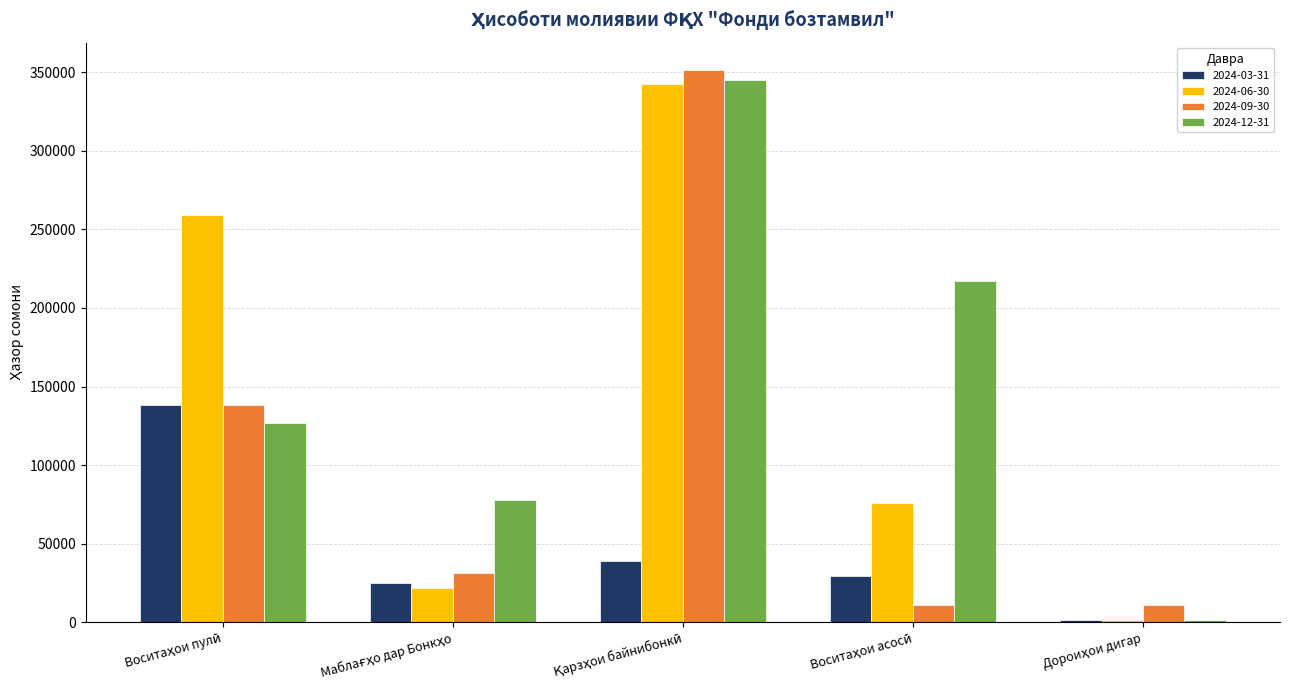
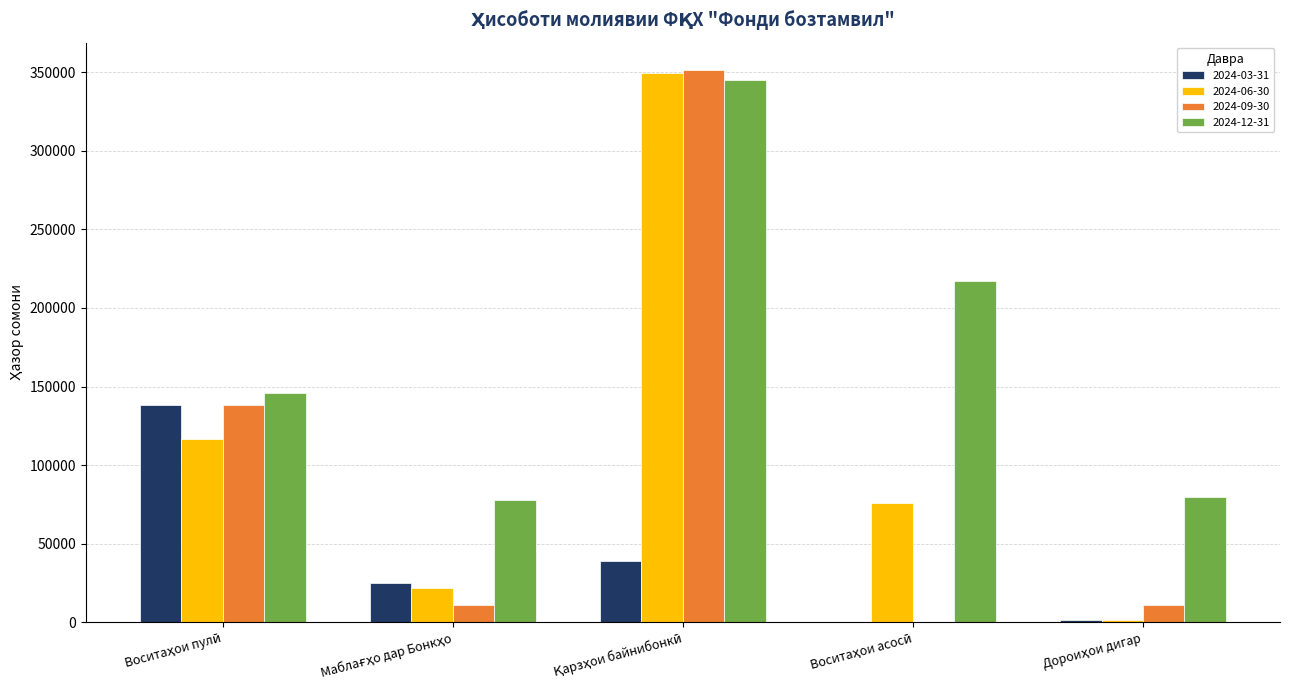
  {
    "2024-03-31": {
      "Воситаҳои пулӣ": 138000,
      "Маблағҳо дар Бонкҳо": 25000,
      "Қарзҳои байнибонкӣ": 39000,
-     "Воситаҳои асосӣ": 29000
+     "Воситаҳои асосӣ": 0
    },
    "2024-06-30": {
-     "Воситаҳои пулӣ": 259000,
+     "Воситаҳои пулӣ": 116000,
      "Маблағҳо дар Бонкҳо": 22000,
-     "Қарзҳои байнибонкӣ": 342000,
+     "Қарзҳои байнибонкӣ": 350000,
      "Воситаҳои асосӣ": 76000
    },
    "2024-09-30": {
      "Воситаҳои пулӣ": 138000,
-     "Маблағҳо дар Бонкҳо": 31000,
+     "Маблағҳо дар Бонкҳо": 11000,
      "Қарзҳои байнибонкӣ": 351000,
-     "Воситаҳои асосӣ": 11000,
+     "Воситаҳои асосӣ": 0,
      "Дороиҳои дигар": 11000
    },
    "2024-12-31": {
-     "Воситаҳои пулӣ": 127000,
+     "Воситаҳои пулӣ": 146000,
      "Маблағҳо дар Бонкҳо": 77000,
      "Қарзҳои байнибонкӣ": 345000,
      "Воситаҳои асосӣ": 217000,
-     "Дороиҳои дигар": 1000
+     "Дороиҳои дигар": 80000
    }
  }
